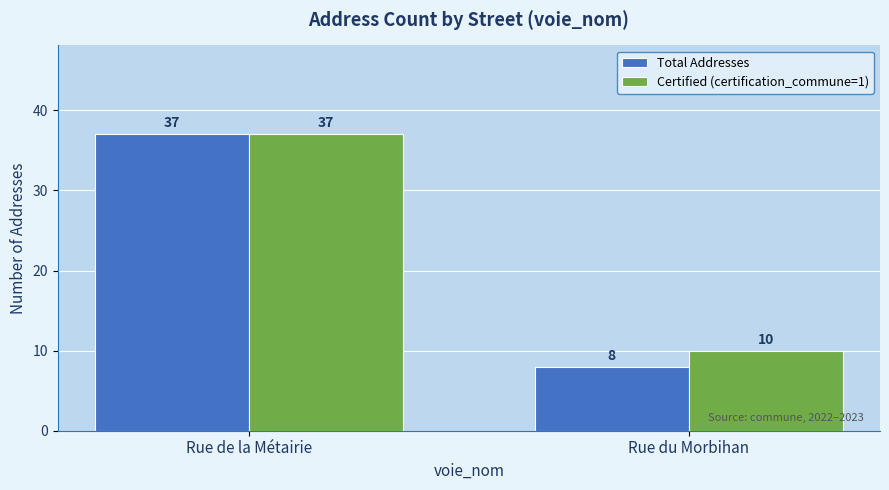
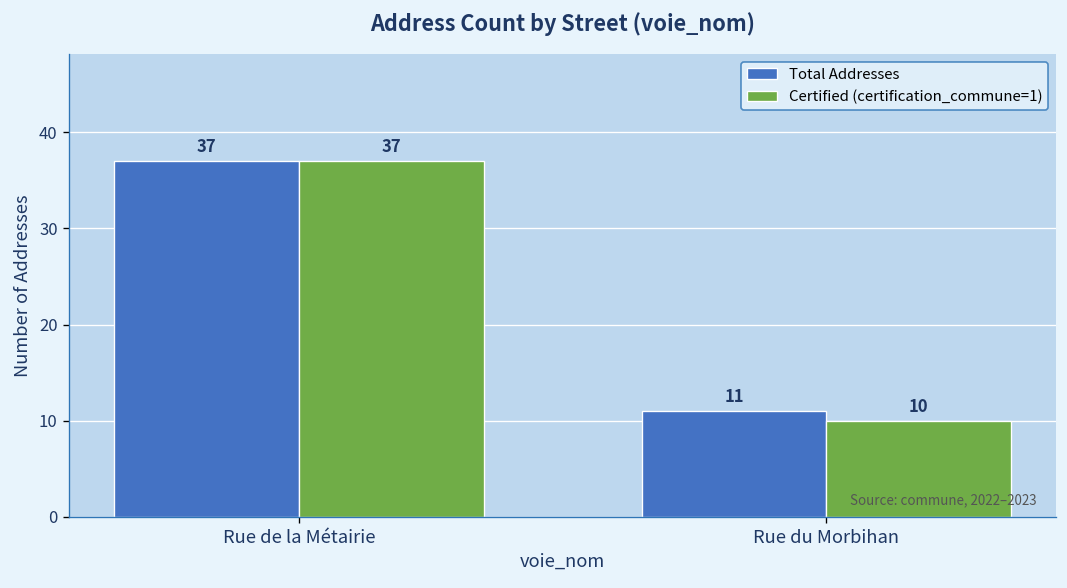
  {
    "Total Addresses": {
      "Rue de la Métairie": 37,
-     "Rue du Morbihan": 8
+     "Rue du Morbihan": 11
    },
    "Certified (certification_commune=1)": {
      "Rue de la Métairie": 37,
      "Rue du Morbihan": 10
    }
  }
